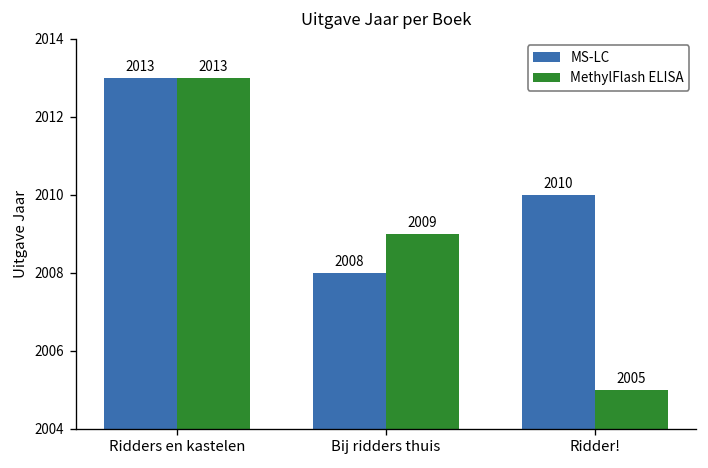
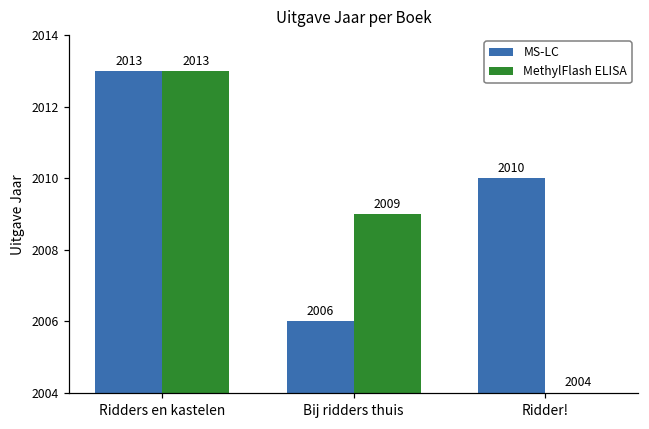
  {
    "MS-LC": {
      "Ridders en kastelen": 2013,
-     "Bij ridders thuis": 2008,
+     "Bij ridders thuis": 2006,
      "Ridder!": 2010
    },
    "MethylFlash ELISA": {
      "Ridders en kastelen": 2013,
      "Bij ridders thuis": 2009,
-     "Ridder!": 2005
+     "Ridder!": 2004
    }
  }
